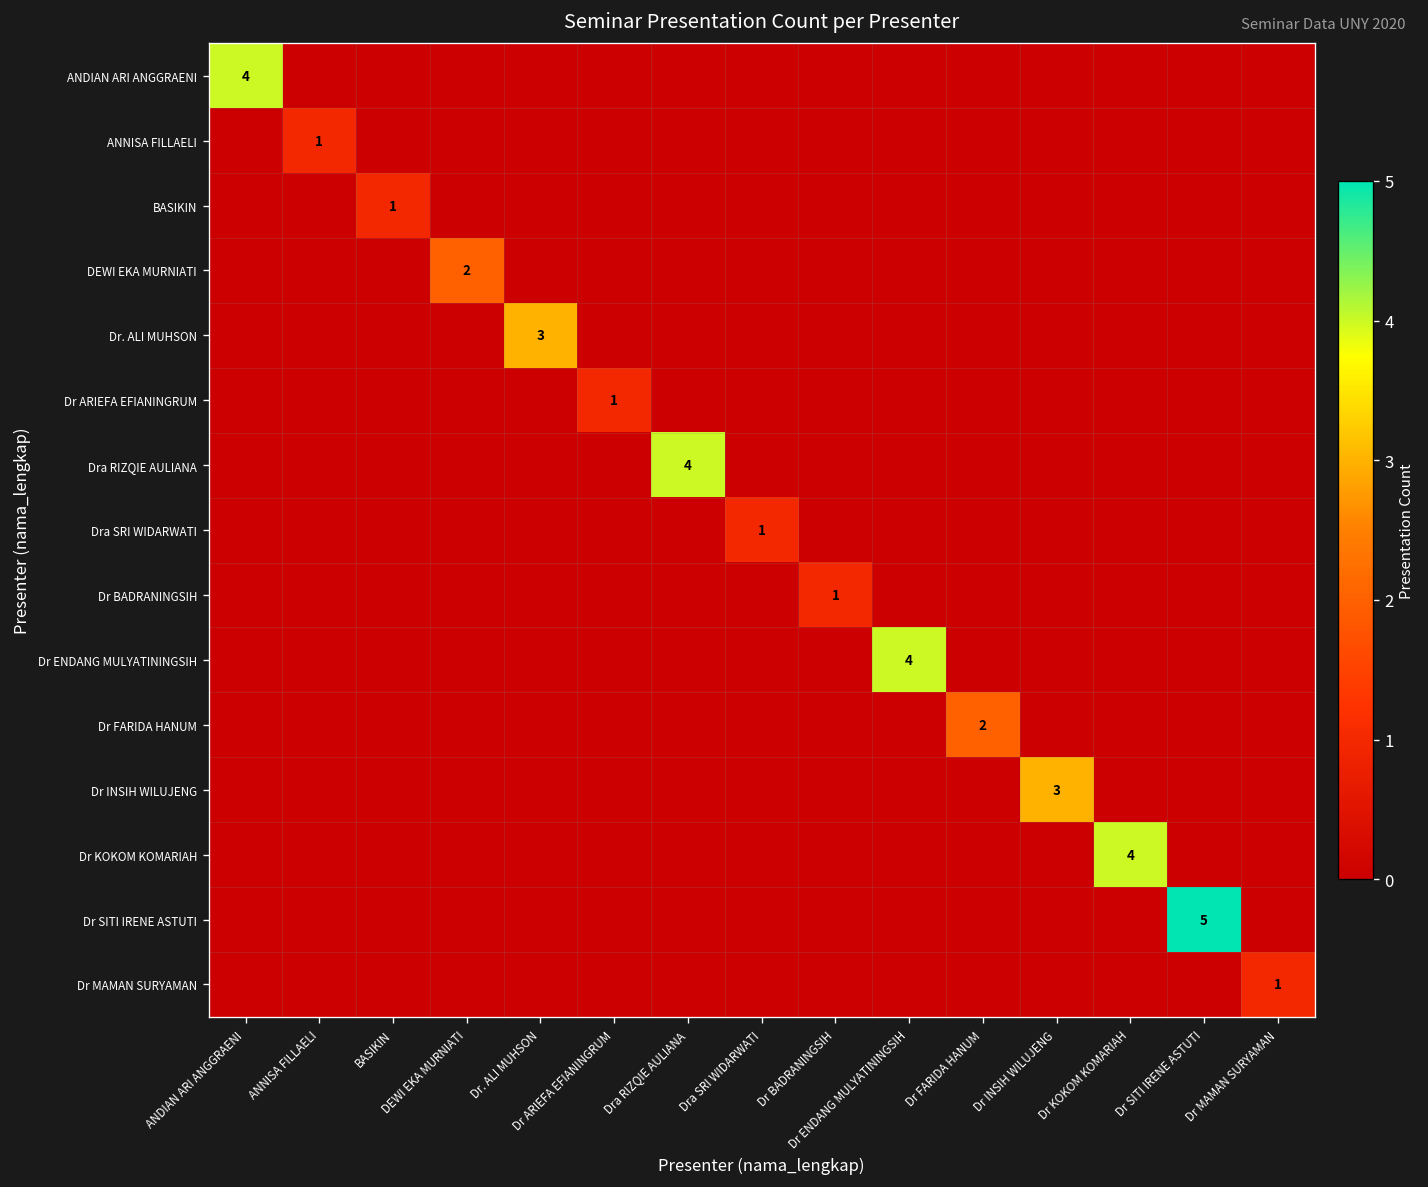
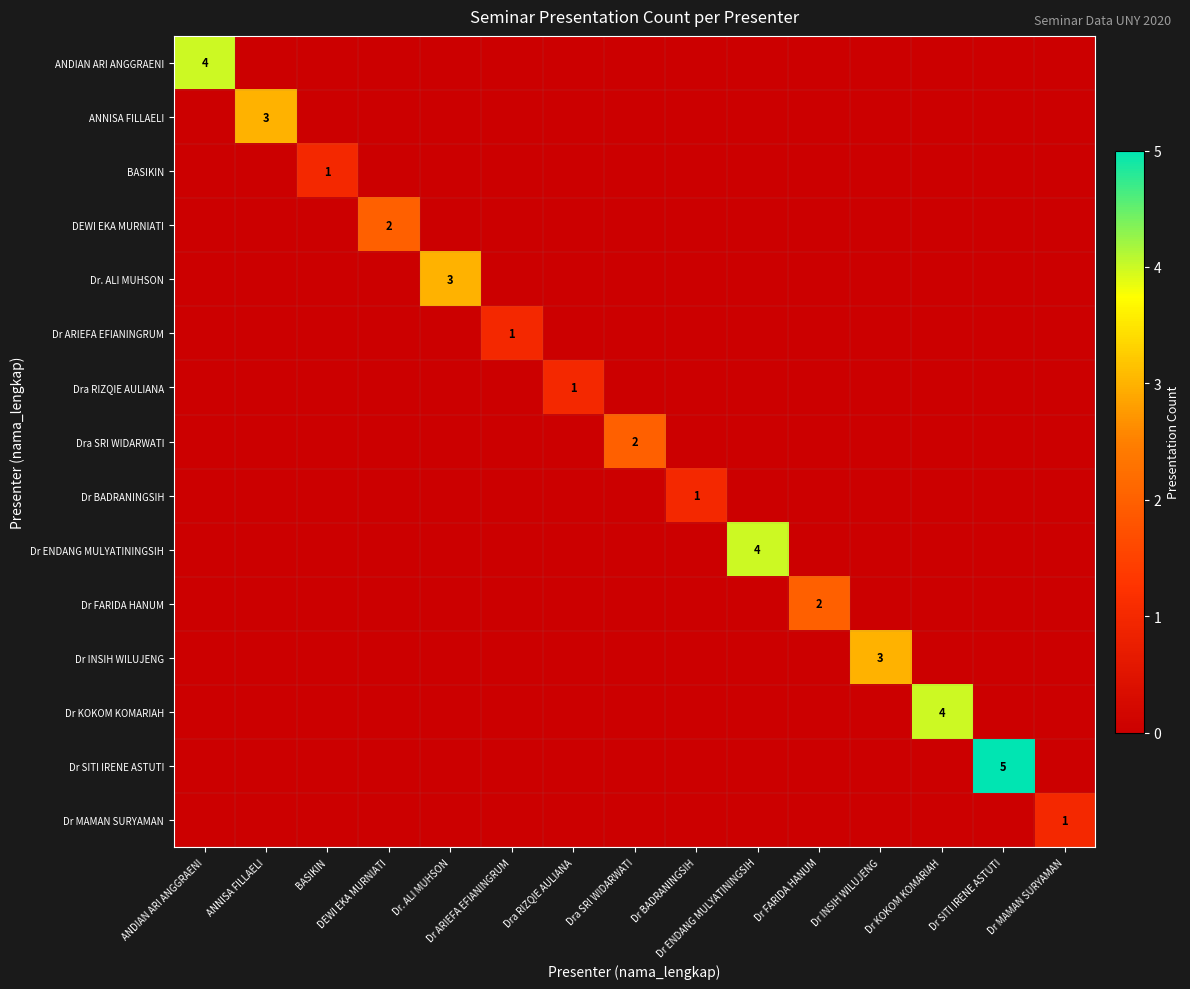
  {
    "ANDIAN ARI ANGGRAENI": {
      "ANDIAN ARI ANGGRAENI": 4
    },
    "ANNISA FILLAELI": {
-     "ANNISA FILLAELI": 1
+     "ANNISA FILLAELI": 3
    },
    "BASIKIN": {
      "BASIKIN": 1
    },
    "DEWI EKA MURNIATI": {
      "DEWI EKA MURNIATI": 2
    },
    "Dr. ALI MUHSON": {
      "Dr. ALI MUHSON": 3
    },
    "Dr ARIEFA EFIANINGRUM": {
      "Dr ARIEFA EFIANINGRUM": 1
    },
    "Dra RIZQIE AULIANA": {
-     "Dra RIZQIE AULIANA": 4
+     "Dra RIZQIE AULIANA": 1
    },
    "Dra SRI WIDARWATI": {
-     "Dra SRI WIDARWATI": 1
+     "Dra SRI WIDARWATI": 2
    },
    "Dr BADRANINGSIH": {
      "Dr BADRANINGSIH": 1
    },
    "Dr ENDANG MULYATININGSIH": {
      "Dr ENDANG MULYATININGSIH": 4
    },
    "Dr FARIDA HANUM": {
      "Dr FARIDA HANUM": 2
    },
    "Dr INSIH WILUJENG": {
      "Dr INSIH WILUJENG": 3
    },
    "Dr KOKOM KOMARIAH": {
      "Dr KOKOM KOMARIAH": 4
    },
    "Dr SITI IRENE ASTUTI": {
      "Dr SITI IRENE ASTUTI": 5
    },
    "Dr MAMAN SURYAMAN": {
      "Dr MAMAN SURYAMAN": 1
    }
  }
